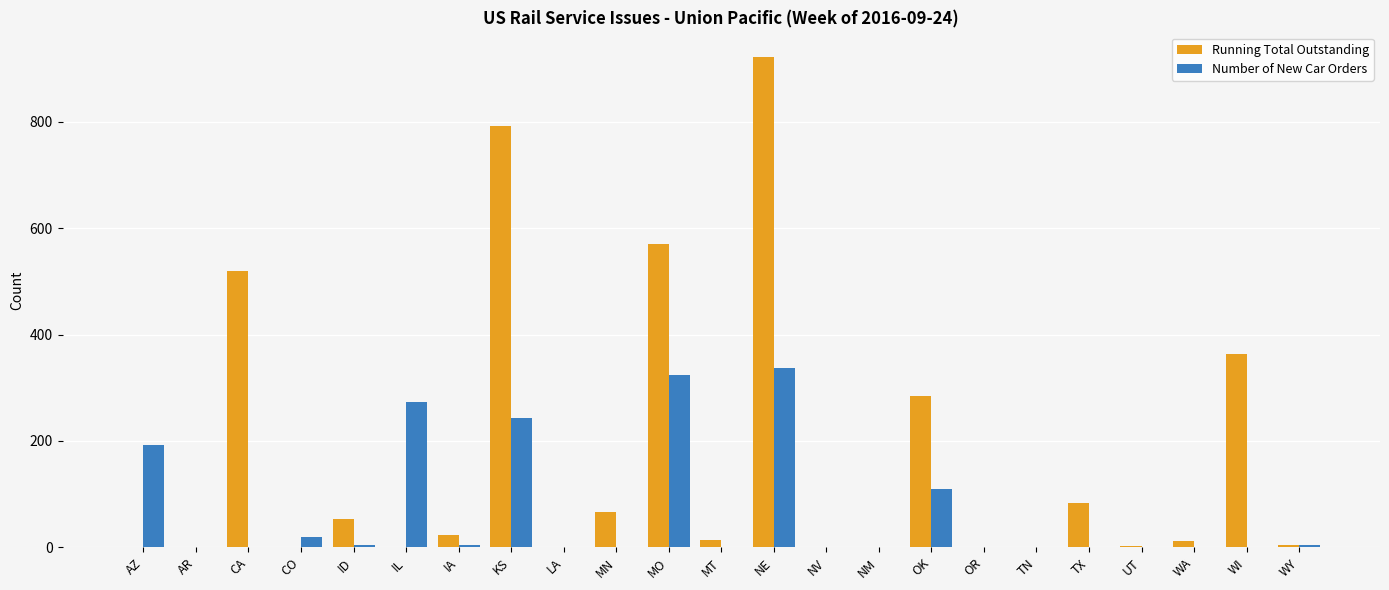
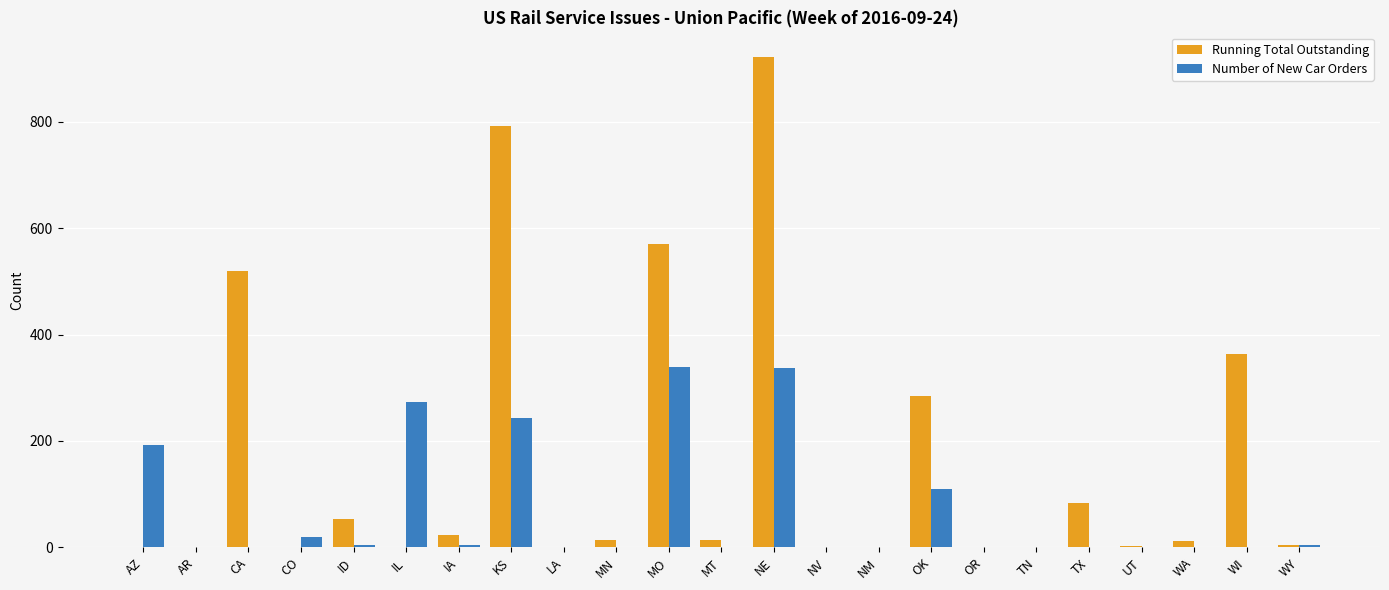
  {
    "Running Total Outstanding": {
      "AZ": 0,
      "AR": 0,
      "CA": 520,
      "CO": 0,
      "ID": 50,
      "IL": 0,
      "IA": 20,
      "KS": 790,
      "LA": 0,
-     "MN": 70,
+     "MN": 10,
      "MO": 570,
      "MT": 10,
      "NE": 920,
      "NV": 0,
      "NM": 0,
      "OK": 280,
      "OR": 0,
      "TN": 0,
      "TX": 80,
      "WA": 10,
      "WI": 360,
      "WY": 10
    },
    "Number of New Car Orders": {
      "AZ": 190,
      "AR": 0,
      "CA": 0,
      "CO": 20,
      "IL": 270,
      "IA": 10,
      "KS": 240,
      "LA": 0,
      "MN": 0,
-     "MO": 320,
+     "MO": 340,
      "MT": 0,
      "NE": 340,
      "NV": 0,
      "NM": 0,
      "OK": 110,
      "OR": 0,
      "TN": 0,
      "UT": 0,
      "WA": 0,
      "WI": 0,
      "WY": 10
    }
  }
